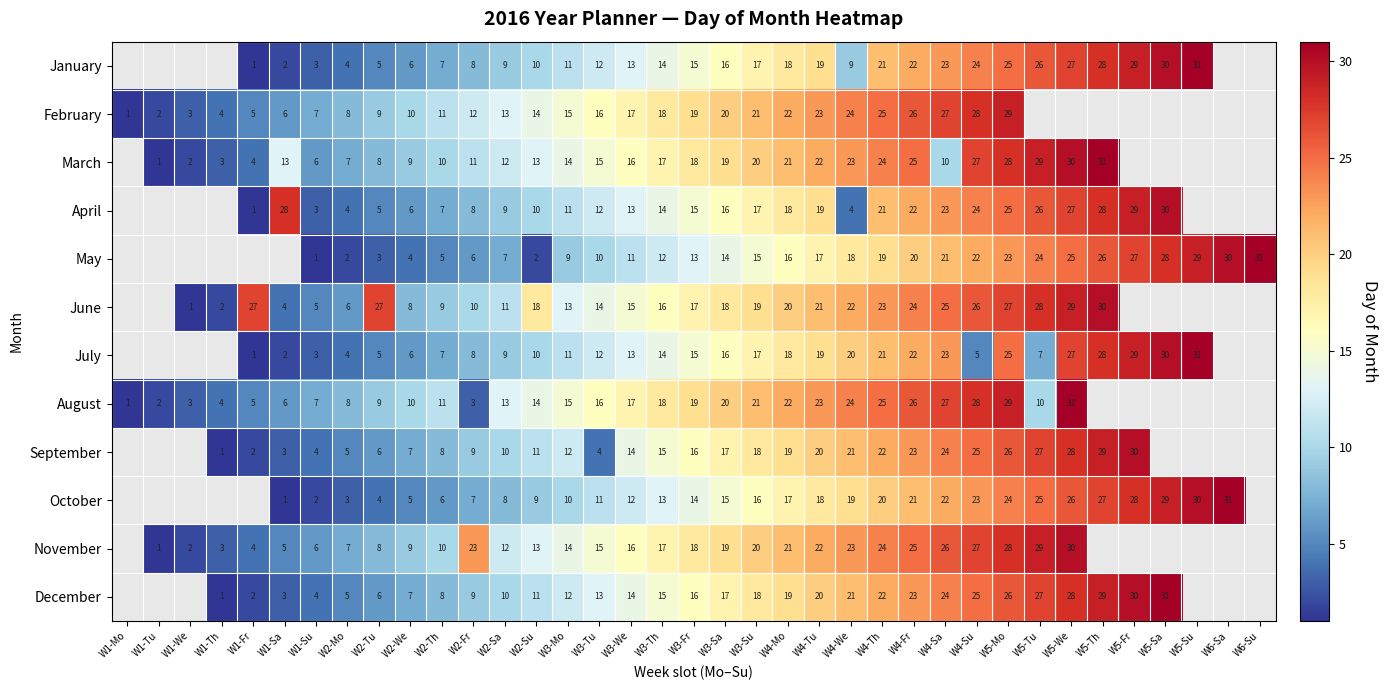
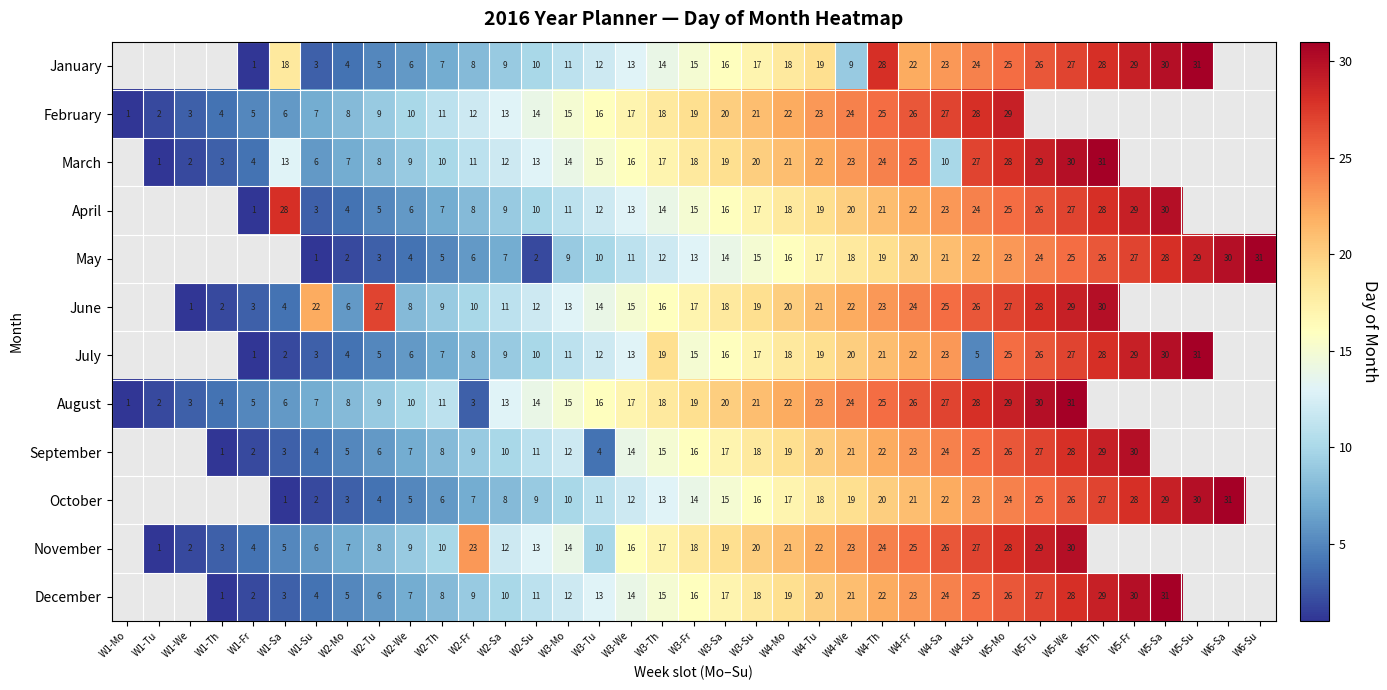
  {
    "January": {
      "W1-Fr": 1,
-     "W1-Sa": 2,
+     "W1-Sa": 18,
      "W1-Su": 3,
      "W2-Mo": 4,
      "W2-Tu": 5,
      "W2-We": 6,
      "W2-Th": 7,
      "W2-Fr": 8,
      "W2-Sa": 9,
      "W2-Su": 10,
      "W3-Mo": 11,
      "W3-Tu": 12,
      "W3-We": 13,
      "W3-Th": 14,
      "W3-Fr": 15,
      "W3-Sa": 16,
      "W3-Su": 17,
      "W4-Mo": 18,
      "W4-Tu": 19,
      "W4-We": 9,
-     "W4-Th": 21,
+     "W4-Th": 28,
      "W4-Fr": 22,
      "W4-Sa": 23,
      "W4-Su": 24,
      "W5-Mo": 25,
      "W5-Tu": 26,
      "W5-We": 27,
      "W5-Th": 28,
      "W5-Fr": 29,
      "W5-Sa": 30,
      "W5-Su": 31
    },
    "April": {
      "W1-Fr": 1,
      "W1-Sa": 28,
      "W1-Su": 3,
      "W2-Mo": 4,
      "W2-Tu": 5,
      "W2-We": 6,
      "W2-Th": 7,
      "W2-Fr": 8,
      "W2-Sa": 9,
      "W2-Su": 10,
      "W3-Mo": 11,
      "W3-Tu": 12,
      "W3-We": 13,
      "W3-Th": 14,
      "W3-Fr": 15,
      "W3-Sa": 16,
      "W3-Su": 17,
      "W4-Mo": 18,
      "W4-Tu": 19,
-     "W4-We": 4,
+     "W4-We": 20,
      "W4-Th": 21,
      "W4-Fr": 22,
      "W4-Sa": 23,
      "W4-Su": 24,
      "W5-Mo": 25,
      "W5-Tu": 26,
      "W5-We": 27,
      "W5-Th": 28,
      "W5-Fr": 29,
      "W5-Sa": 30
    },
    "June": {
      "W1-We": 1,
      "W1-Th": 2,
-     "W1-Fr": 27,
+     "W1-Fr": 3,
      "W1-Sa": 4,
-     "W1-Su": 5,
+     "W1-Su": 22,
      "W2-Mo": 6,
      "W2-Tu": 27,
      "W2-We": 8,
      "W2-Th": 9,
      "W2-Fr": 10,
      "W2-Sa": 11,
-     "W2-Su": 18,
+     "W2-Su": 12,
      "W3-Mo": 13,
      "W3-Tu": 14,
      "W3-We": 15,
      "W3-Th": 16,
      "W3-Fr": 17,
      "W3-Sa": 18,
      "W3-Su": 19,
      "W4-Mo": 20,
      "W4-Tu": 21,
      "W4-We": 22,
      "W4-Th": 23,
      "W4-Fr": 24,
      "W4-Sa": 25,
      "W4-Su": 26,
      "W5-Mo": 27,
      "W5-Tu": 28,
      "W5-We": 29,
      "W5-Th": 30
    },
    "July": {
      "W1-Fr": 1,
      "W1-Sa": 2,
      "W1-Su": 3,
      "W2-Mo": 4,
      "W2-Tu": 5,
      "W2-We": 6,
      "W2-Th": 7,
      "W2-Fr": 8,
      "W2-Sa": 9,
      "W2-Su": 10,
      "W3-Mo": 11,
      "W3-Tu": 12,
      "W3-We": 13,
-     "W3-Th": 14,
+     "W3-Th": 19,
      "W3-Fr": 15,
      "W3-Sa": 16,
      "W3-Su": 17,
      "W4-Mo": 18,
      "W4-Tu": 19,
      "W4-We": 20,
      "W4-Th": 21,
      "W4-Fr": 22,
      "W4-Sa": 23,
      "W4-Su": 5,
      "W5-Mo": 25,
-     "W5-Tu": 7,
+     "W5-Tu": 26,
      "W5-We": 27,
      "W5-Th": 28,
      "W5-Fr": 29,
      "W5-Sa": 30,
      "W5-Su": 31
    },
    "August": {
      "W1-Mo": 1,
      "W1-Tu": 2,
      "W1-We": 3,
      "W1-Th": 4,
      "W1-Fr": 5,
      "W1-Sa": 6,
      "W1-Su": 7,
      "W2-Mo": 8,
      "W2-Tu": 9,
      "W2-We": 10,
      "W2-Th": 11,
      "W2-Fr": 3,
      "W2-Sa": 13,
      "W2-Su": 14,
      "W3-Mo": 15,
      "W3-Tu": 16,
      "W3-We": 17,
      "W3-Th": 18,
      "W3-Fr": 19,
      "W3-Sa": 20,
      "W3-Su": 21,
      "W4-Mo": 22,
      "W4-Tu": 23,
      "W4-We": 24,
      "W4-Th": 25,
      "W4-Fr": 26,
      "W4-Sa": 27,
      "W4-Su": 28,
      "W5-Mo": 29,
-     "W5-Tu": 10,
+     "W5-Tu": 30,
      "W5-We": 31
    },
    "November": {
      "W1-Tu": 1,
      "W1-We": 2,
      "W1-Th": 3,
      "W1-Fr": 4,
      "W1-Sa": 5,
      "W1-Su": 6,
      "W2-Mo": 7,
      "W2-Tu": 8,
      "W2-We": 9,
      "W2-Th": 10,
      "W2-Fr": 23,
      "W2-Sa": 12,
      "W2-Su": 13,
      "W3-Mo": 14,
-     "W3-Tu": 15,
+     "W3-Tu": 10,
      "W3-We": 16,
      "W3-Th": 17,
      "W3-Fr": 18,
      "W3-Sa": 19,
      "W3-Su": 20,
      "W4-Mo": 21,
      "W4-Tu": 22,
      "W4-We": 23,
      "W4-Th": 24,
      "W4-Fr": 25,
      "W4-Sa": 26,
      "W4-Su": 27,
      "W5-Mo": 28,
      "W5-Tu": 29,
      "W5-We": 30
    }
  }
